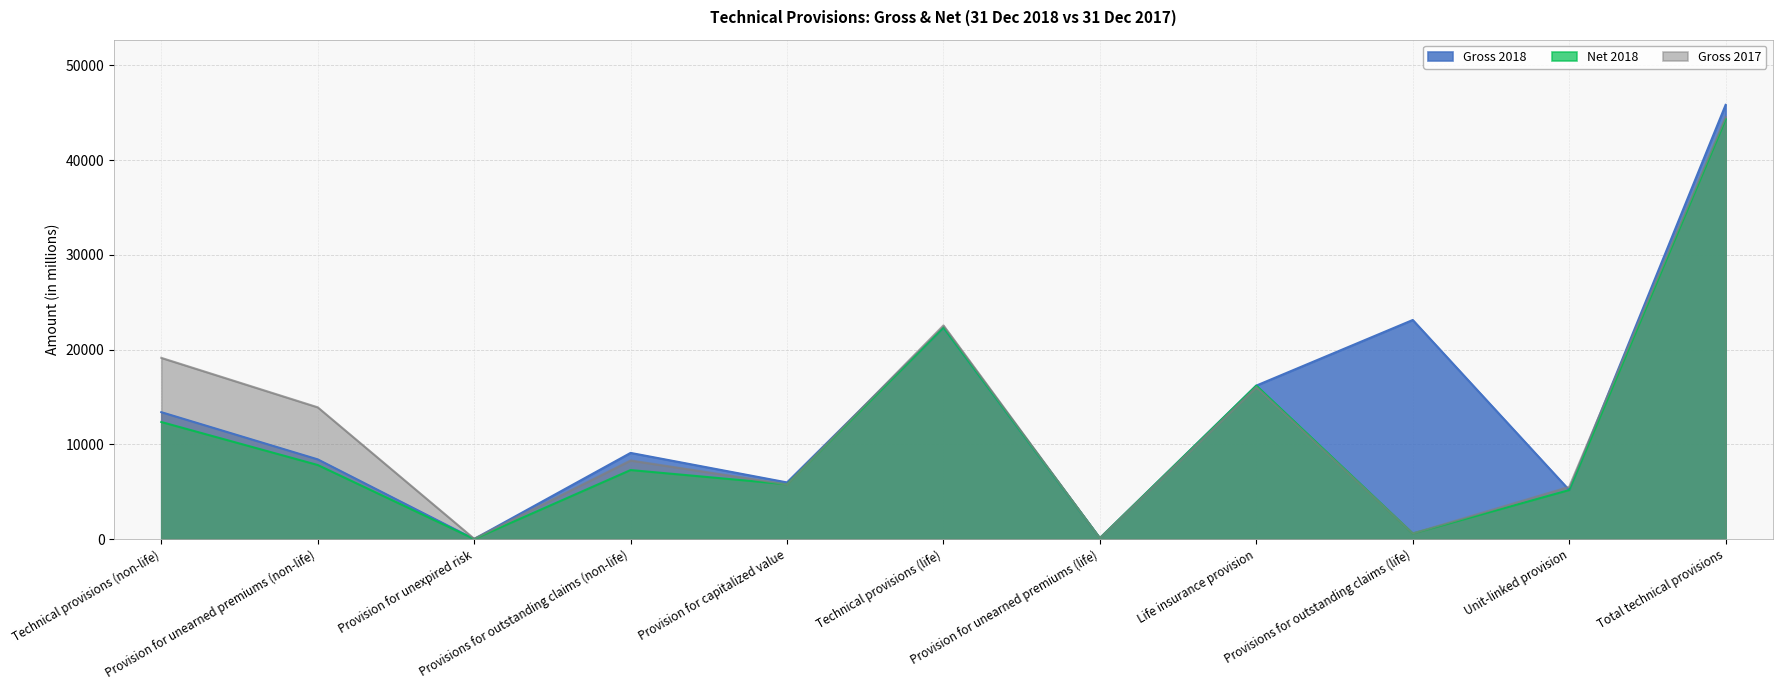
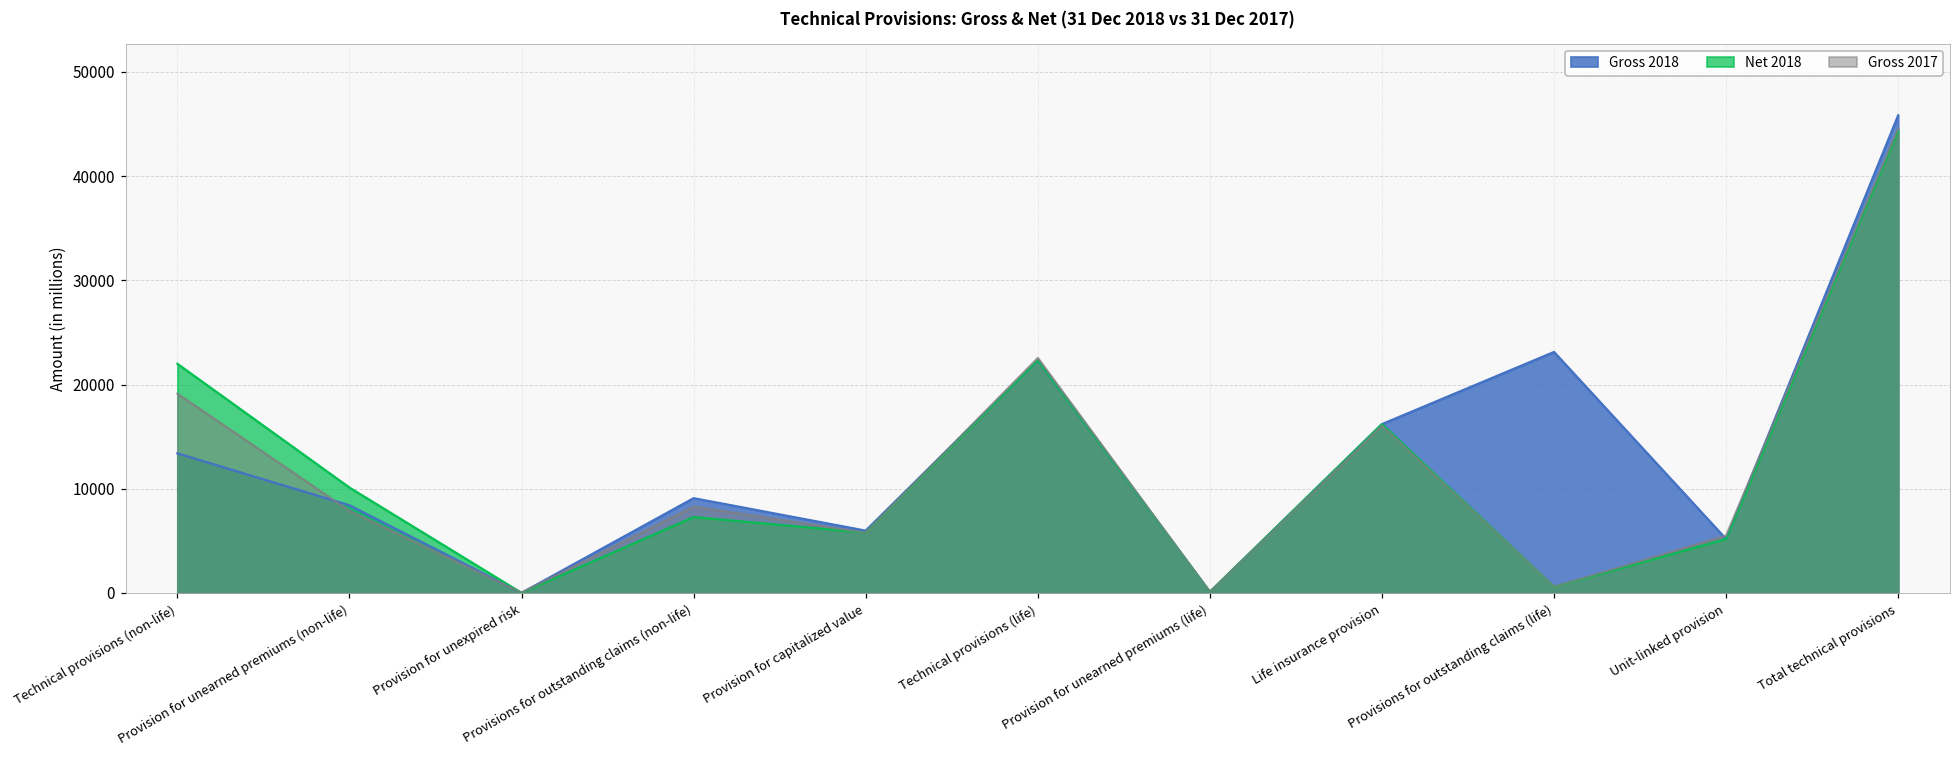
  {
    "Gross 2018": {
      "Technical provisions (non-life)": 13000,
      "Provision for unearned premiums (non-life)": 8000,
      "Provisions for outstanding claims (non-life)": 9000,
      "Provisions for outstanding claims (life)": 23000,
      "Total technical provisions": 46000
    },
    "Net 2018": {
-     "Technical provisions (non-life)": 12000,
-     "Provision for unearned premiums (non-life)": 8000,
+     "Technical provisions (non-life)": 22000,
+     "Provision for unearned premiums (non-life)": 10000,
      "Provisions for outstanding claims (non-life)": 7000
    },
    "Gross 2017": {
      "Technical provisions (non-life)": 19000,
-     "Provision for unearned premiums (non-life)": 14000,
+     "Provision for unearned premiums (non-life)": 8000,
      "Provisions for outstanding claims (non-life)": 8000,
      "Unit-linked provision": 6000
    }
  }
